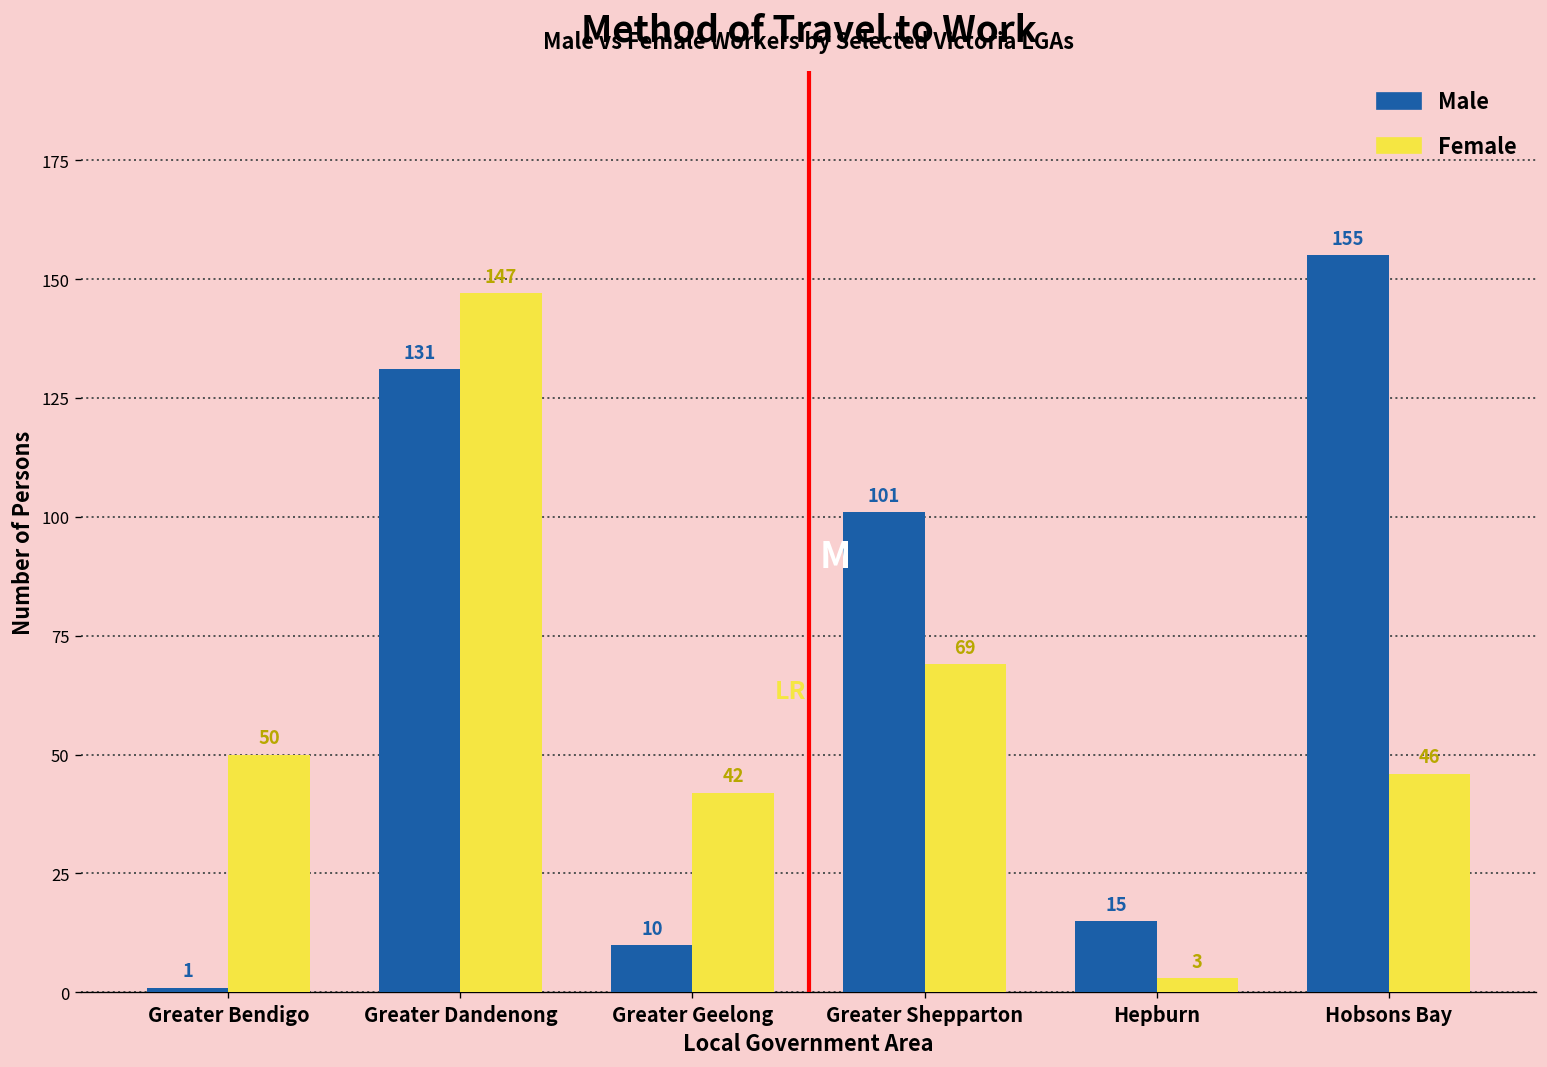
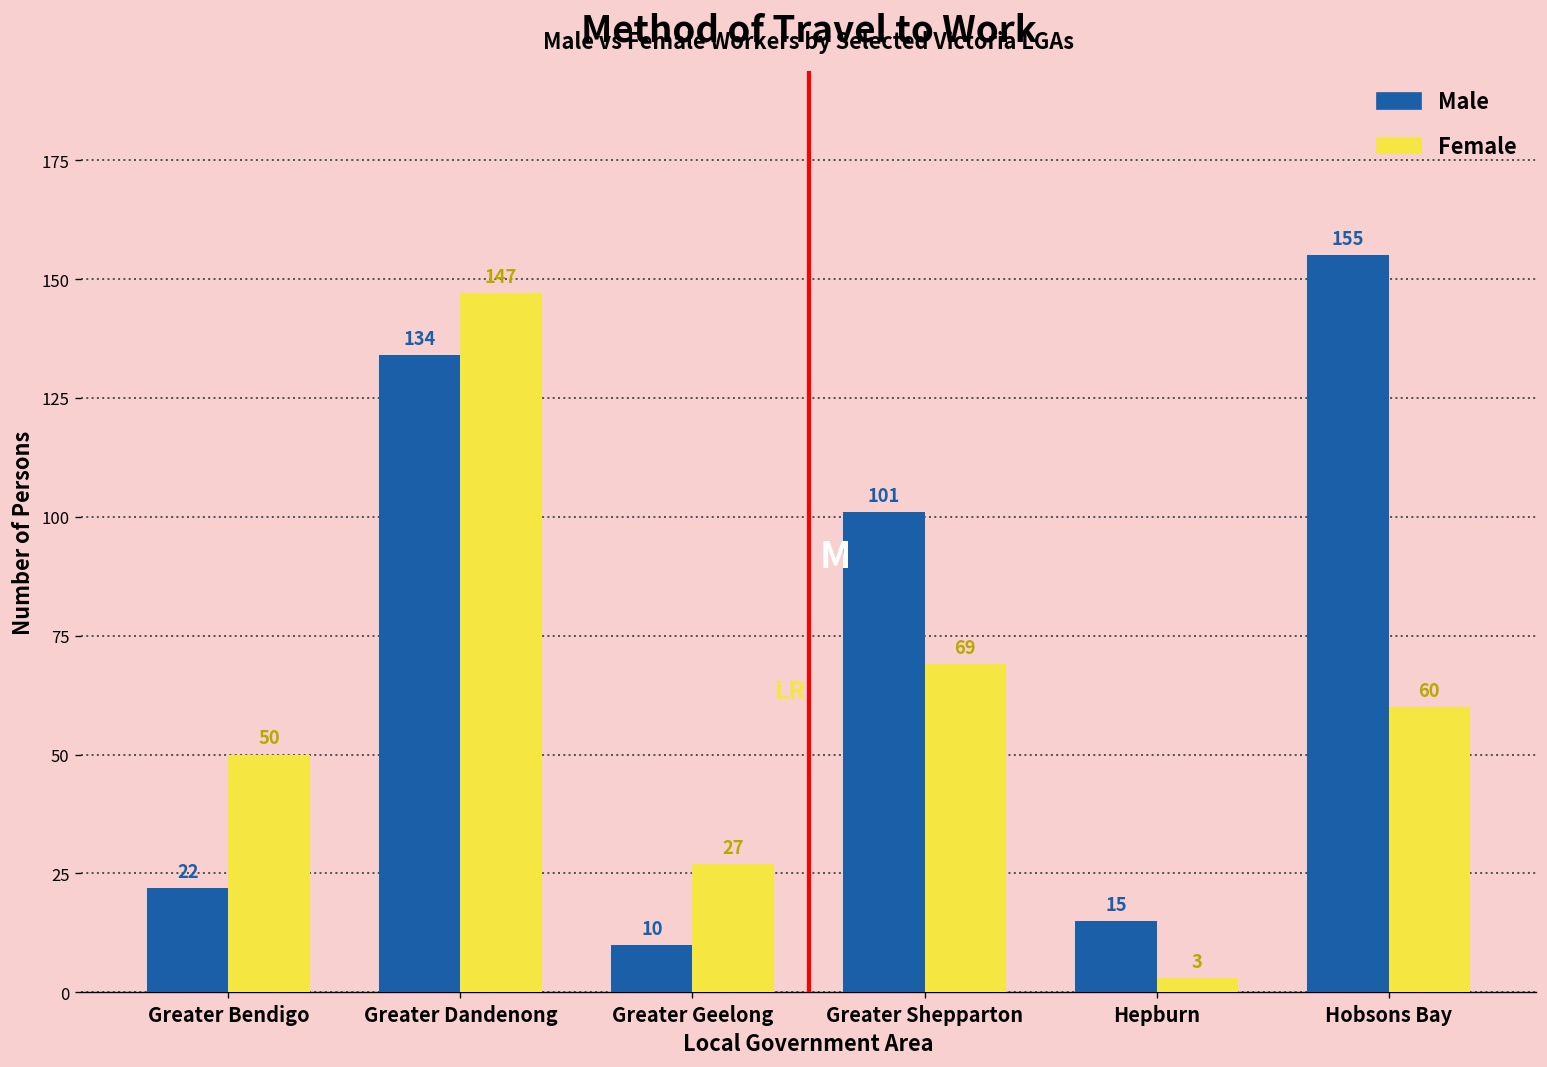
  {
    "Male": {
-     "Greater Bendigo": 1,
-     "Greater Dandenong": 131,
+     "Greater Bendigo": 22,
+     "Greater Dandenong": 134,
      "Greater Geelong": 10,
      "Greater Shepparton": 101,
      "Hepburn": 15,
      "Hobsons Bay": 155
    },
    "Female": {
      "Greater Bendigo": 50,
      "Greater Dandenong": 147,
-     "Greater Geelong": 42,
+     "Greater Geelong": 27,
      "Greater Shepparton": 69,
      "Hepburn": 3,
-     "Hobsons Bay": 46
+     "Hobsons Bay": 60
    }
  }
